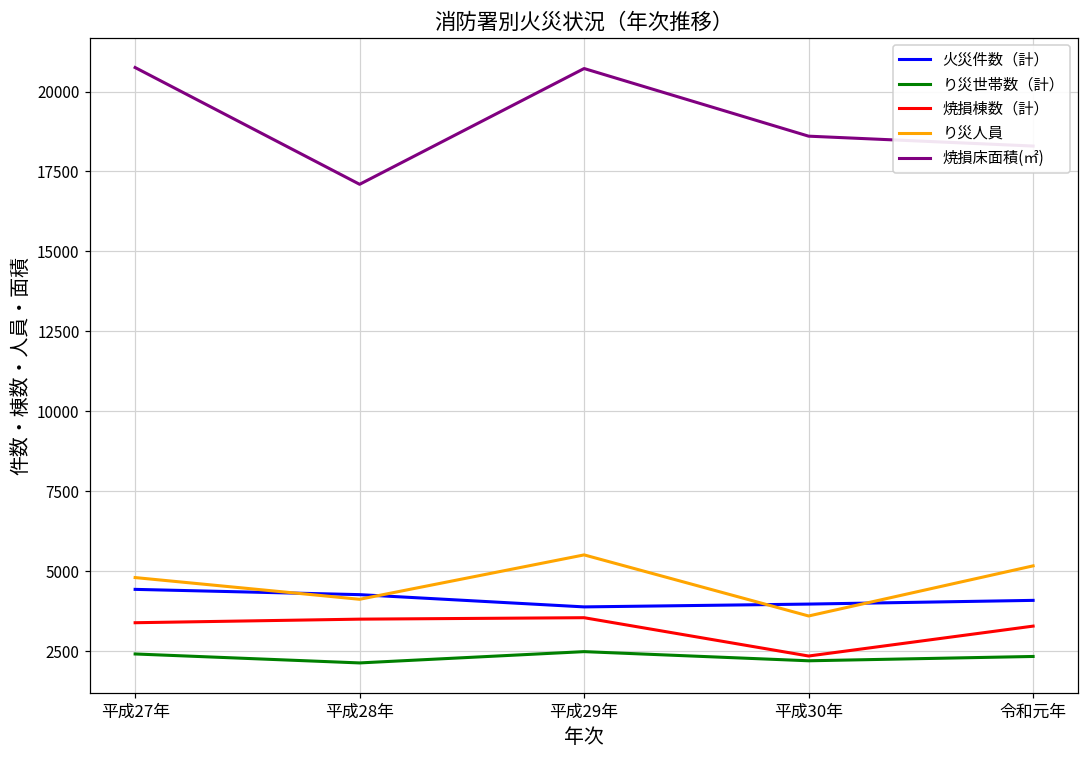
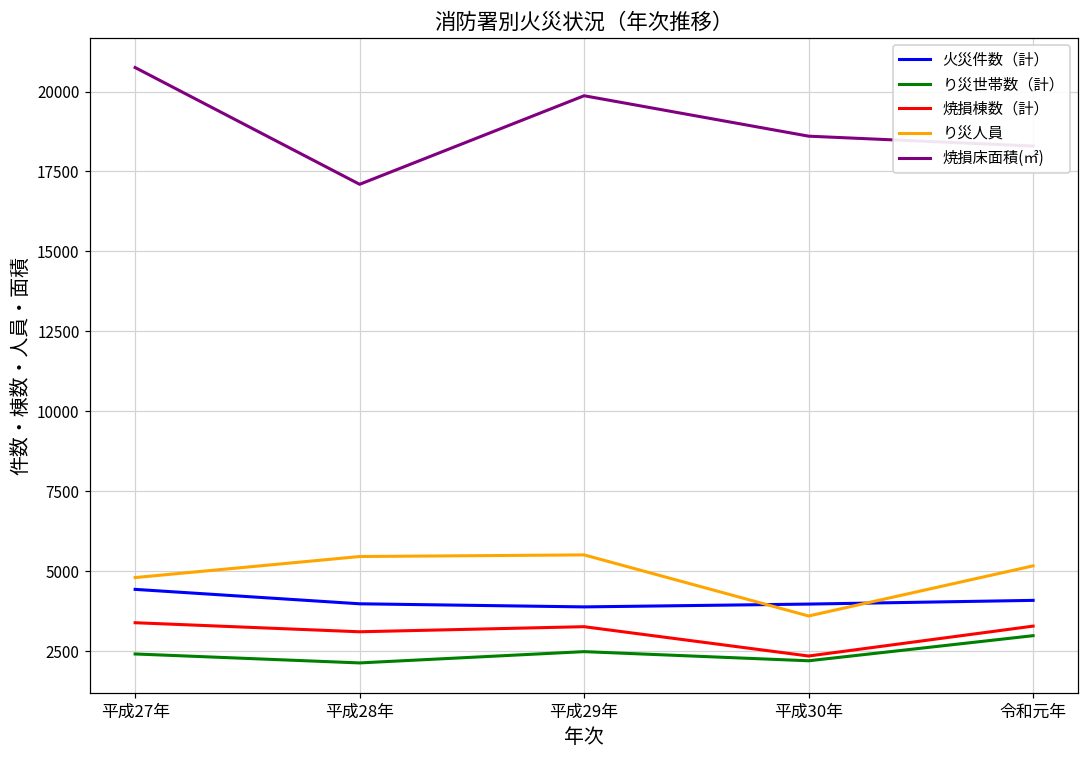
  {
    "火災件数（計）": {
      "平成27年": 4400,
-     "平成28年": 4300,
+     "平成28年": 4000,
      "平成29年": 3900,
      "平成30年": 4000,
      "令和元年": 4100
    },
    "り災世帯数（計）": {
      "平成27年": 2400,
      "平成28年": 2100,
      "平成29年": 2500,
      "平成30年": 2200,
-     "令和元年": 2300
+     "令和元年": 3000
    },
    "焼損棟数（計）": {
      "平成27年": 3400,
-     "平成28年": 3500,
-     "平成29年": 3500,
+     "平成28年": 3100,
+     "平成29年": 3300,
      "平成30年": 2300,
      "令和元年": 3300
    },
    "り災人員": {
      "平成27年": 4800,
-     "平成28年": 4100,
+     "平成28年": 5500,
      "平成29年": 5500,
      "平成30年": 3600,
      "令和元年": 5200
    },
    "焼損床面積(㎡)": {
      "平成27年": 20800,
      "平成28年": 17100,
-     "平成29年": 20700,
+     "平成29年": 19900,
      "平成30年": 18600
    }
  }
